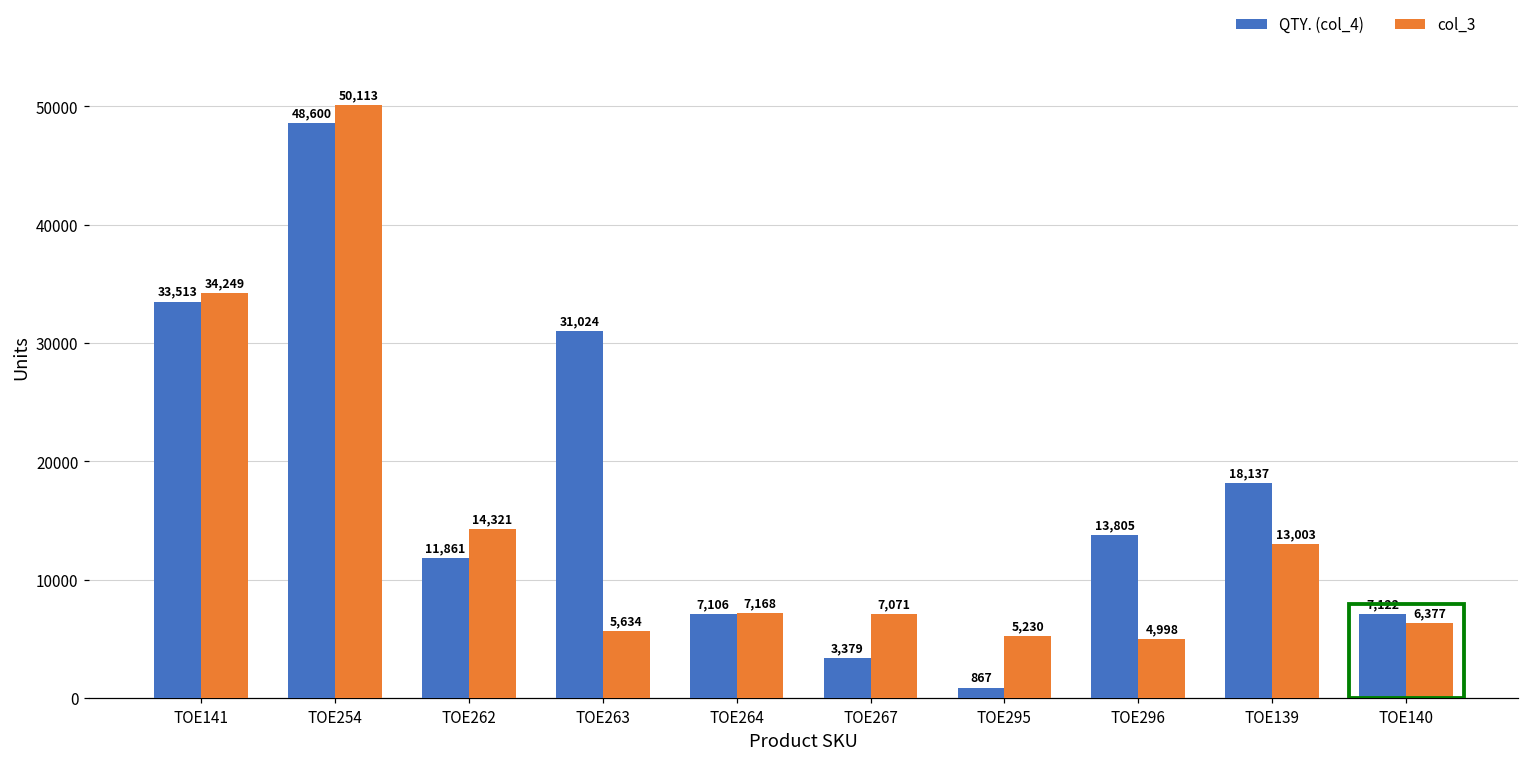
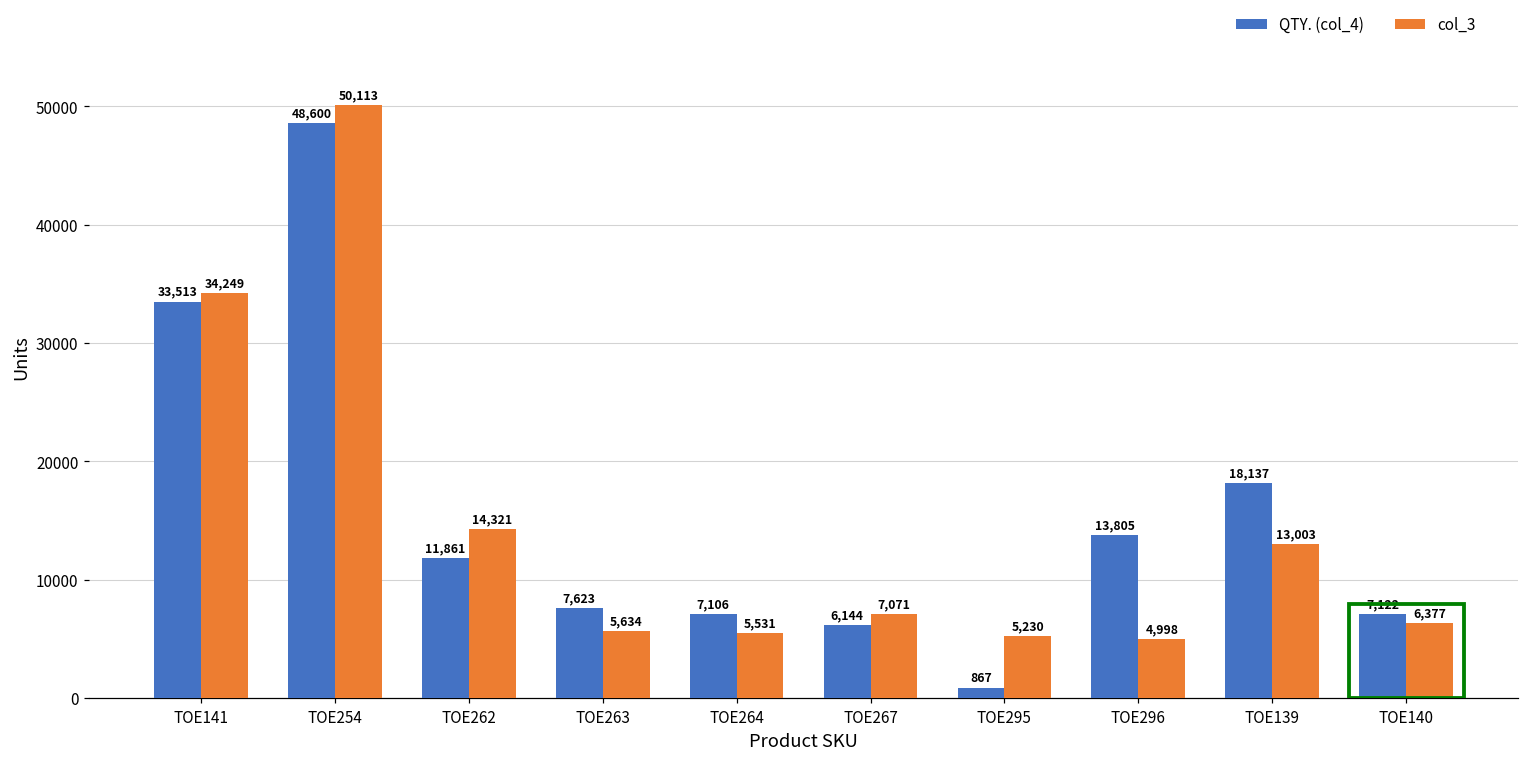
  {
    "QTY. (col_4)": {
      "TOE141": "33,513",
      "TOE254": "48,600",
      "TOE262": "11,861",
-     "TOE263": "31,024",
+     "TOE263": "7,623",
      "TOE264": "7,106",
-     "TOE267": "3,379",
+     "TOE267": "6,144",
      "TOE295": "867",
      "TOE296": "13,805",
      "TOE139": "18,137",
      "TOE140": "7,122"
    },
    "col_3": {
      "TOE141": "34,249",
      "TOE254": "50,113",
      "TOE262": "14,321",
      "TOE263": "5,634",
-     "TOE264": "7,168",
+     "TOE264": "5,531",
      "TOE267": "7,071",
      "TOE295": "5,230",
      "TOE296": "4,998",
      "TOE139": "13,003",
      "TOE140": "6,377"
    }
  }
